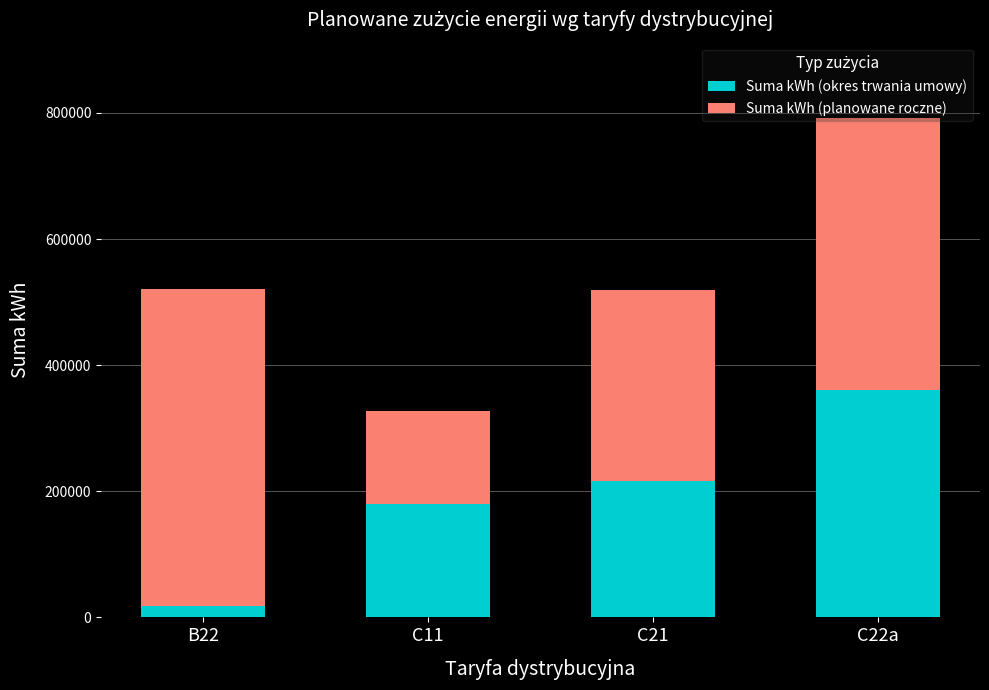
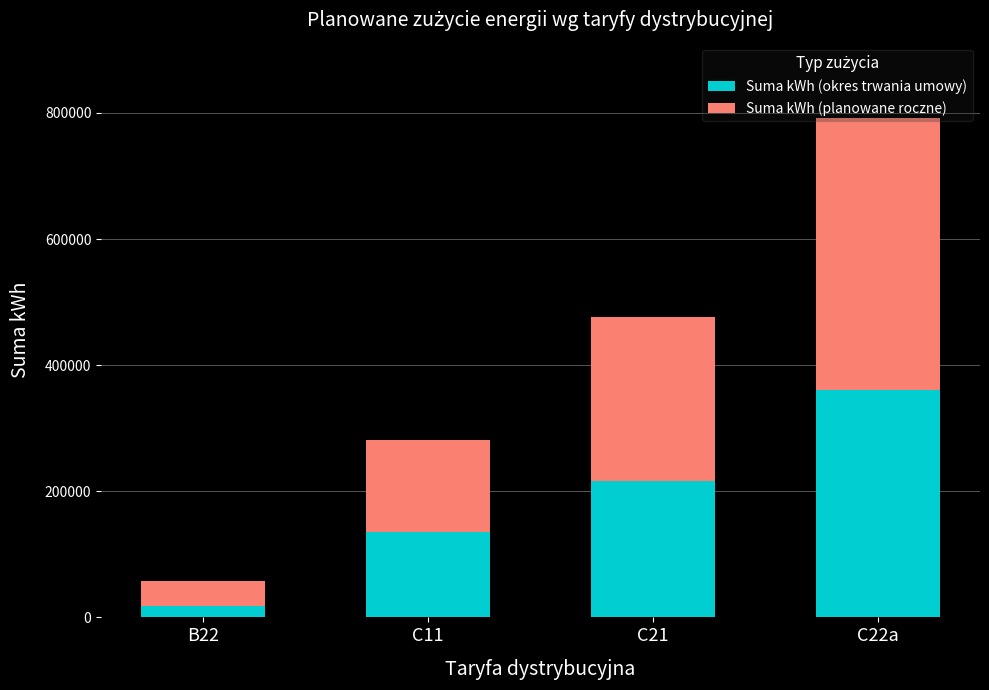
  {
    "Suma kWh (okres trwania umowy)": {
      "B22": 20000,
-     "C11": 180000,
+     "C11": 140000,
      "C21": 220000,
      "C22a": 360000
    },
    "Suma kWh (planowane roczne)": {
-     "B22": 500000,
+     "B22": 40000,
      "C11": 150000,
-     "C21": 300000
+     "C21": 260000
    }
  }
